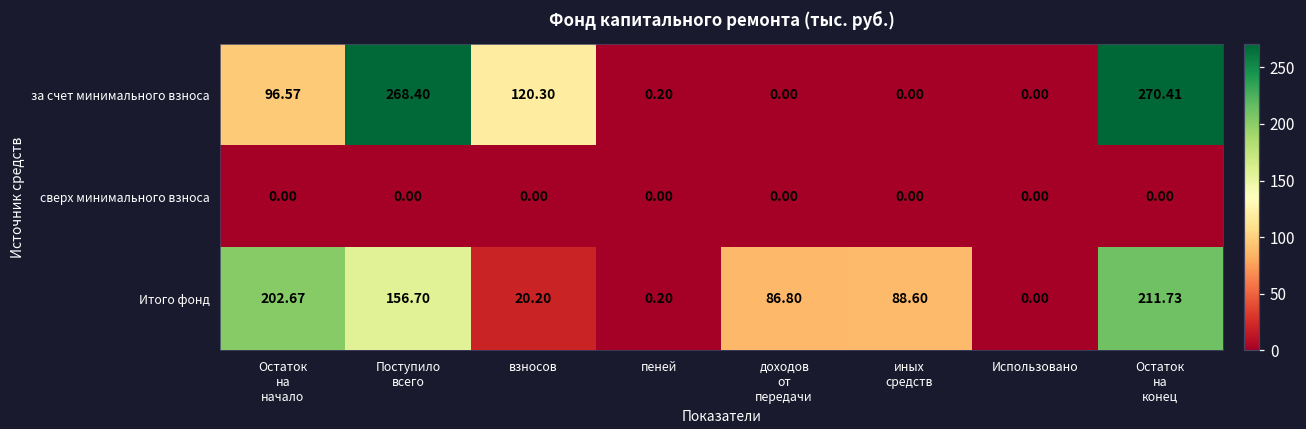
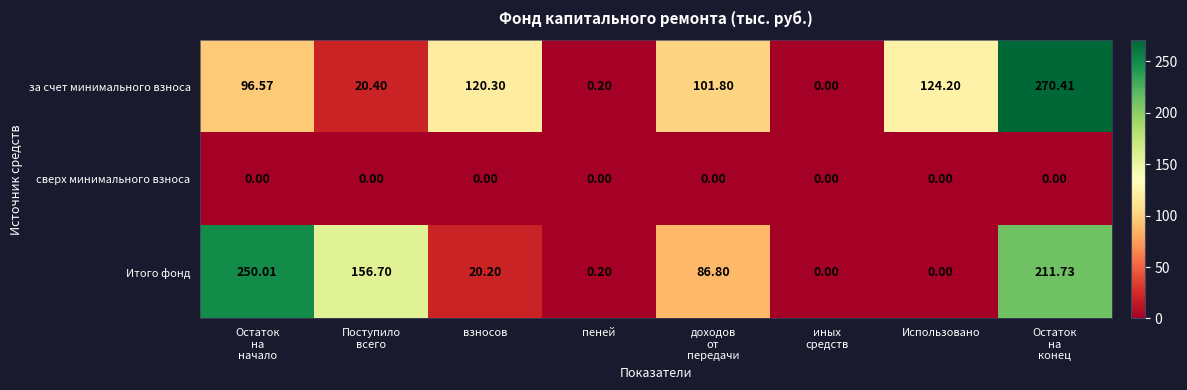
  {
    "за счет минимального взноса": {
      "Остаток на начало": 96.57,
-     "Поступило всего": 268.40,
+     "Поступило всего": 20.40,
      "взносов": 120.30,
      "пеней": 0.20,
-     "доходов от передачи": 0.00,
+     "доходов от передачи": 101.80,
      "иных средств": 0.00,
-     "Использовано": 0.00,
+     "Использовано": 124.20,
      "Остаток на конец": 270.41
    },
    "сверх минимального взноса": {
      "Остаток на начало": 0.00,
      "Поступило всего": 0.00,
      "взносов": 0.00,
      "пеней": 0.00,
      "доходов от передачи": 0.00,
      "иных средств": 0.00,
      "Использовано": 0.00,
      "Остаток на конец": 0.00
    },
    "Итого фонд": {
-     "Остаток на начало": 202.67,
+     "Остаток на начало": 250.01,
      "Поступило всего": 156.70,
      "взносов": 20.20,
      "пеней": 0.20,
      "доходов от передачи": 86.80,
-     "иных средств": 88.60,
+     "иных средств": 0.00,
      "Использовано": 0.00,
      "Остаток на конец": 211.73
    }
  }
